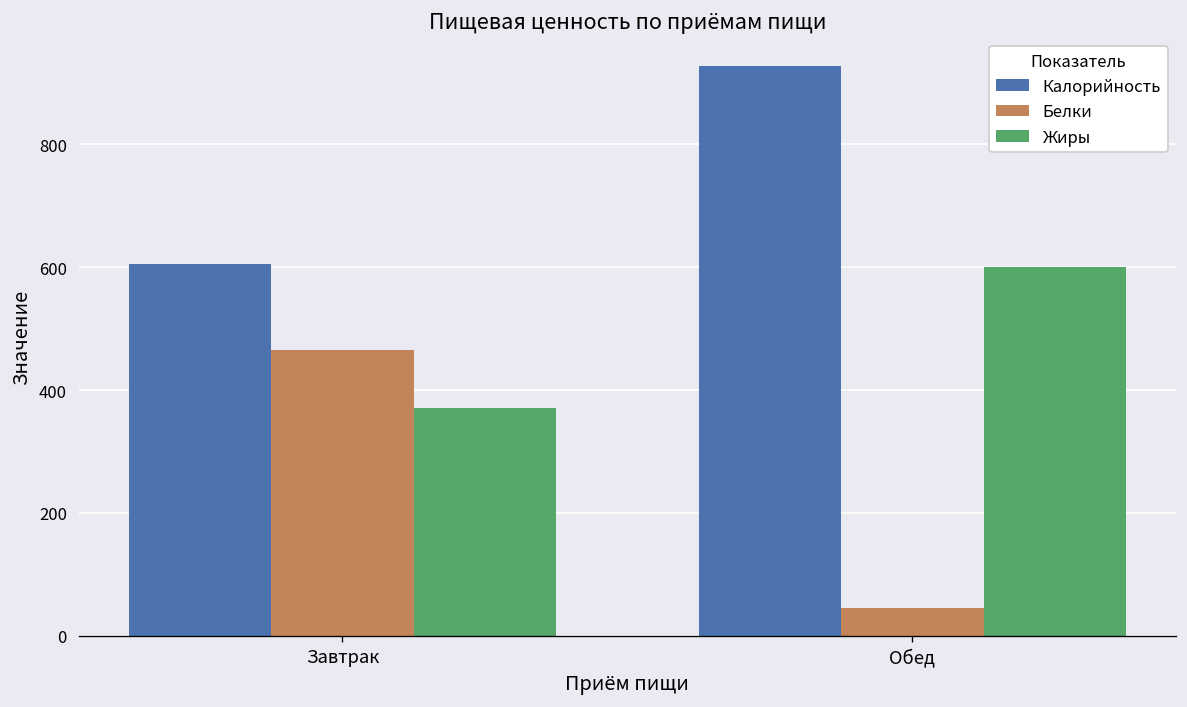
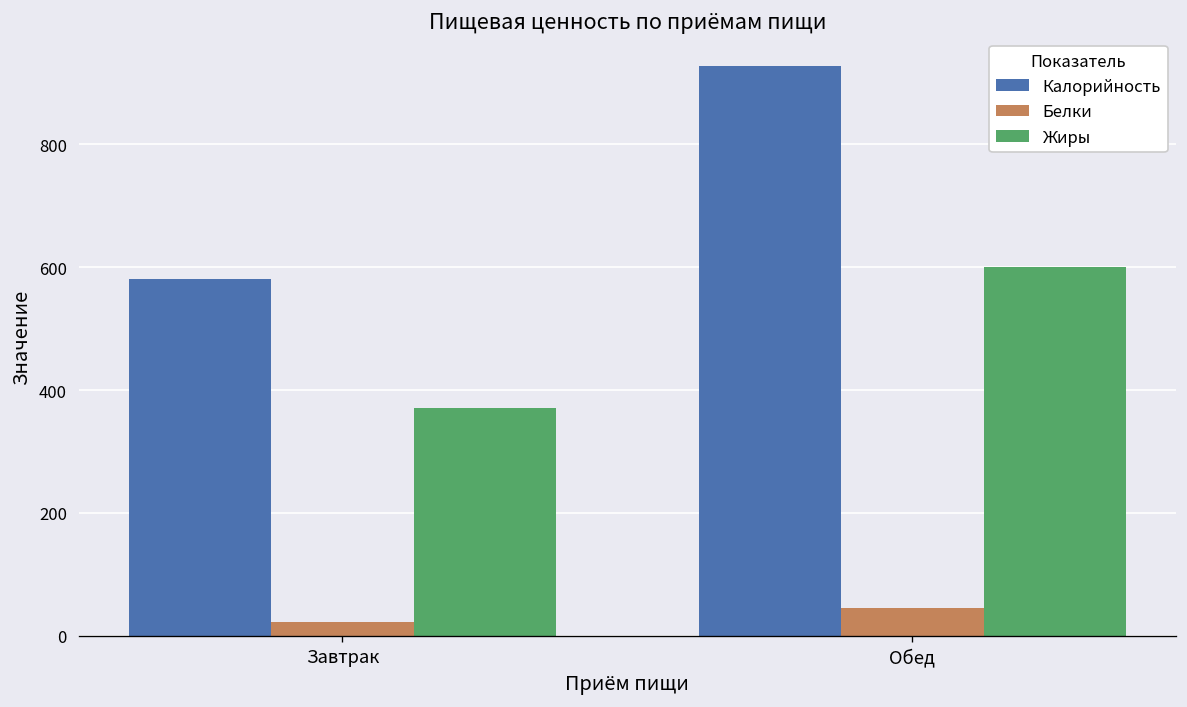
  {
    "Калорийность": {
-     "Завтрак": 610,
+     "Завтрак": 580,
      "Обед": 930
    },
    "Белки": {
-     "Завтрак": 460,
+     "Завтрак": 20,
      "Обед": 40
    },
    "Жиры": {
      "Завтрак": 370,
      "Обед": 600
    }
  }
